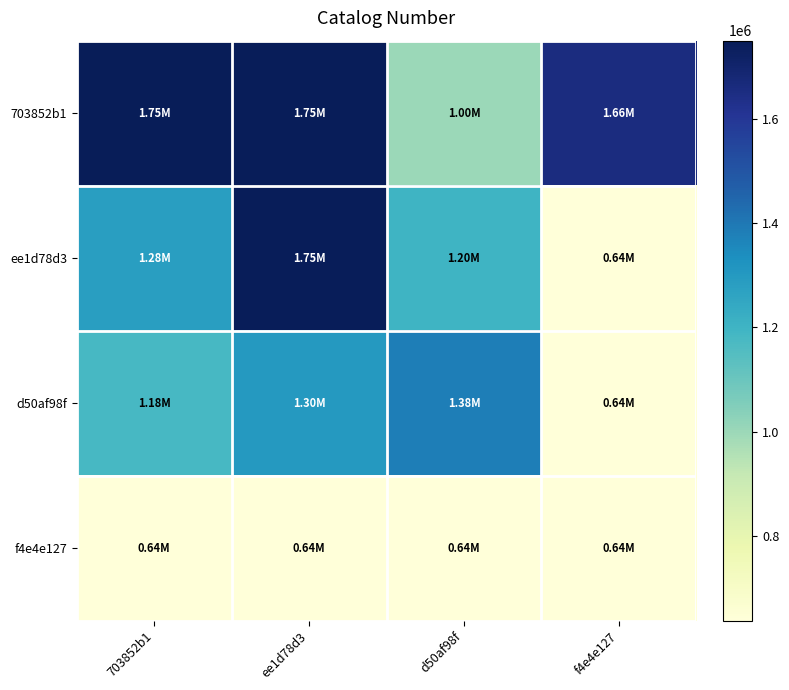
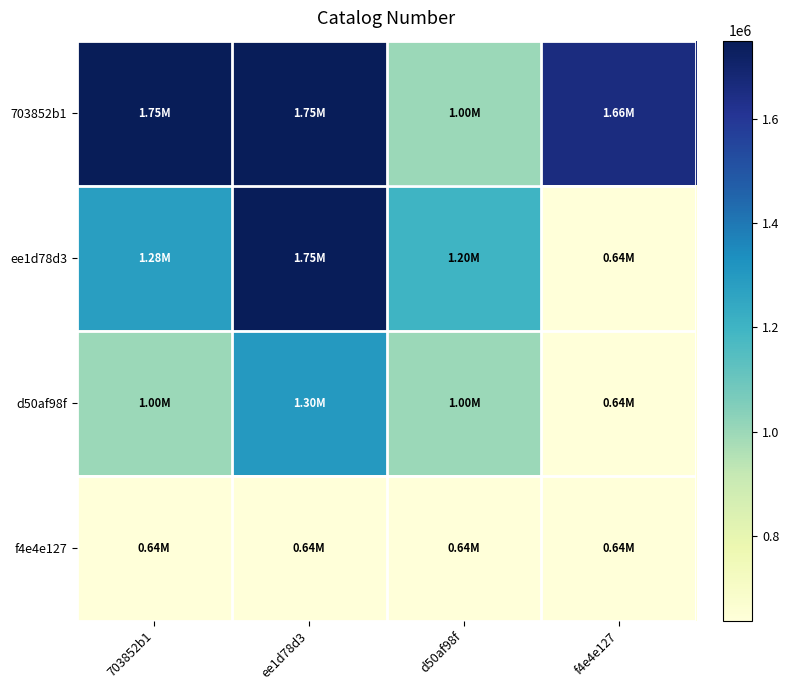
  {
    "703852b1": {
      "703852b1": "1.75M",
      "ee1d78d3": "1.75M",
      "d50af98f": "1.00M",
      "f4e4e127": "1.66M"
    },
    "ee1d78d3": {
      "703852b1": "1.28M",
      "ee1d78d3": "1.75M",
      "d50af98f": "1.20M",
      "f4e4e127": "0.64M"
    },
    "d50af98f": {
-     "703852b1": "1.18M",
+     "703852b1": "1.00M",
      "ee1d78d3": "1.30M",
-     "d50af98f": "1.38M",
+     "d50af98f": "1.00M",
      "f4e4e127": "0.64M"
    },
    "f4e4e127": {
      "703852b1": "0.64M",
      "ee1d78d3": "0.64M",
      "d50af98f": "0.64M",
      "f4e4e127": "0.64M"
    }
  }
